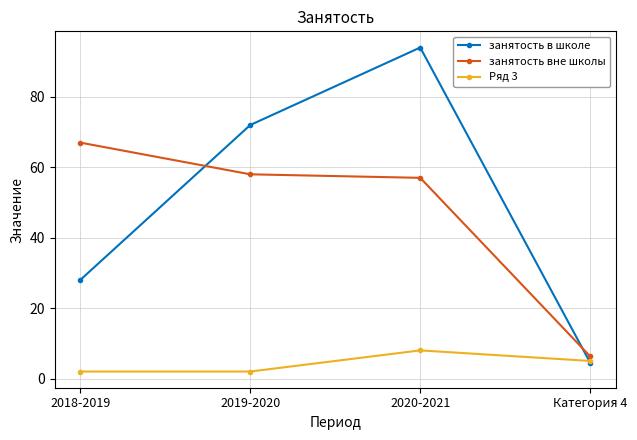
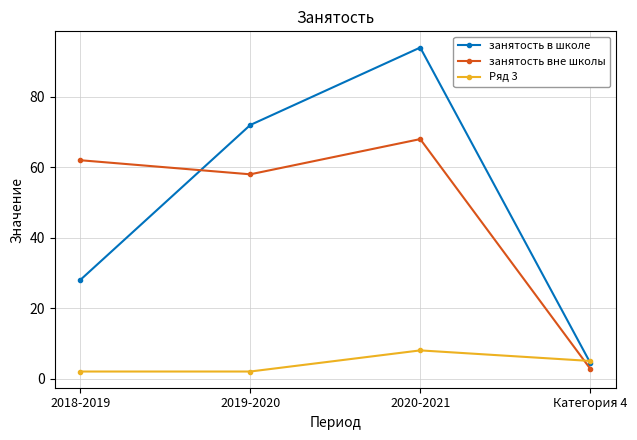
  {
    "занятость в школе": {
      "2018-2019": 28,
      "2019-2020": 72,
      "2020-2021": 94
    },
    "занятость вне школы": {
-     "2018-2019": 67,
+     "2018-2019": 62,
      "2019-2020": 58,
-     "2020-2021": 57,
-     "Категория 4": 6
+     "2020-2021": 68,
+     "Категория 4": 3
    },
    "Ряд 3": {
      "2018-2019": 2,
      "2019-2020": 2,
      "2020-2021": 8
    }
  }
